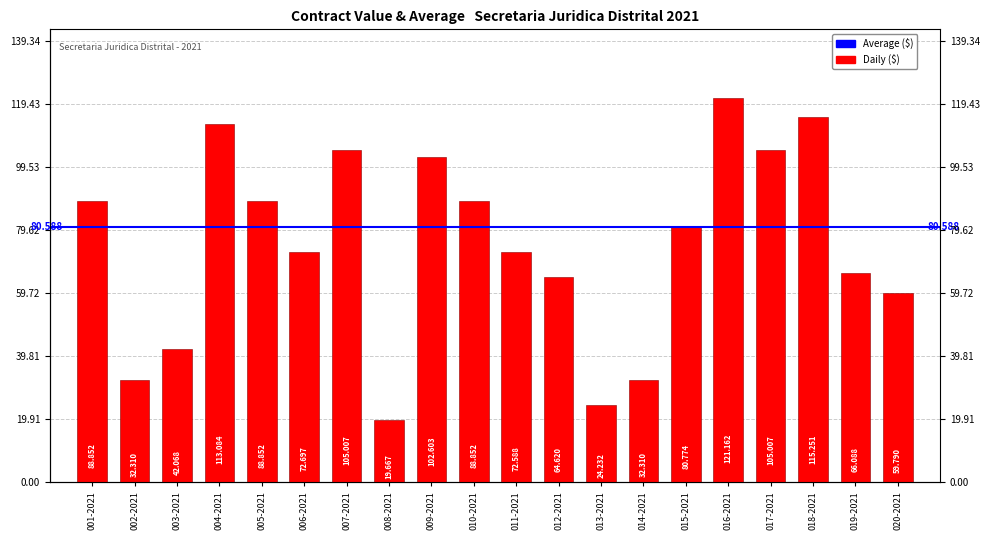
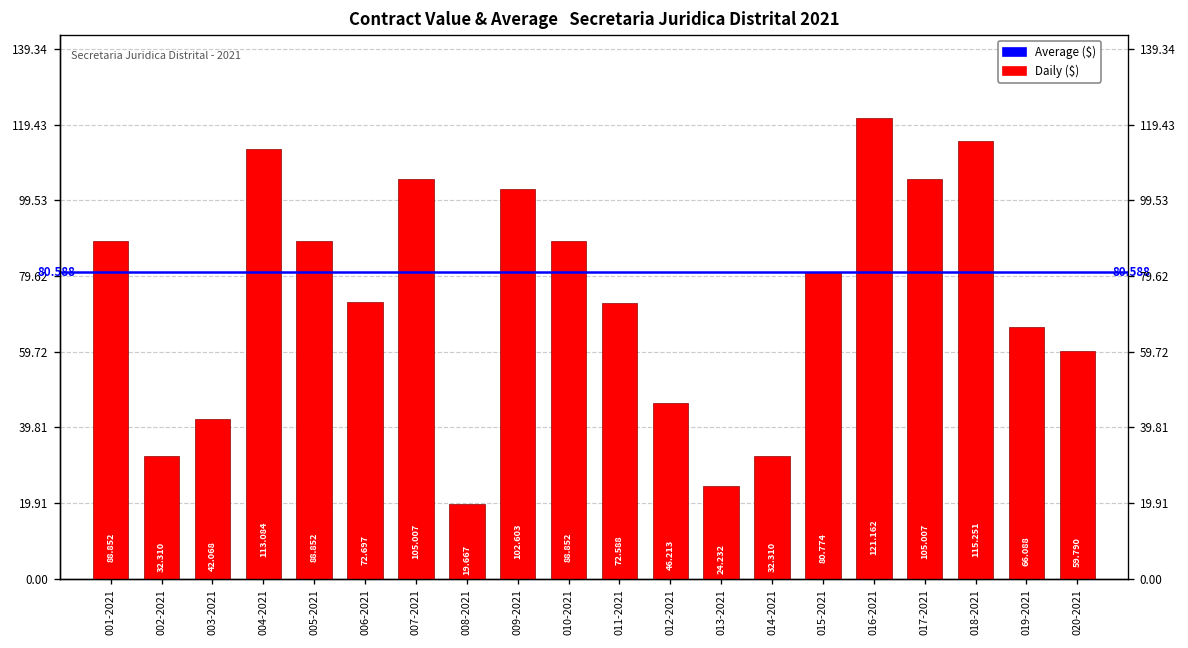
  {
-   "012-2021": 64.620
+   "012-2021": 46.213
  }
